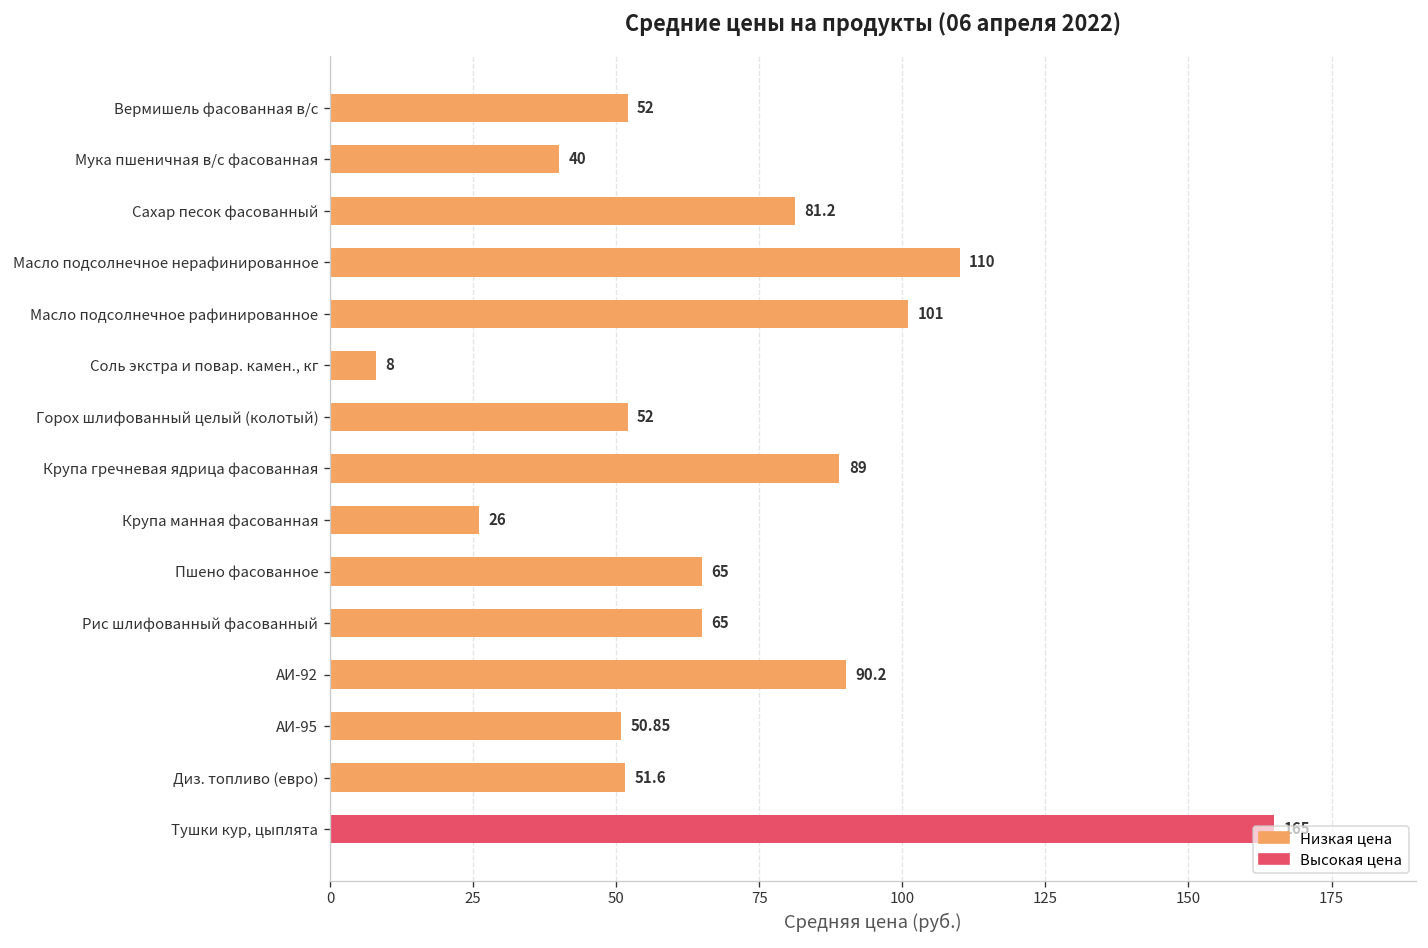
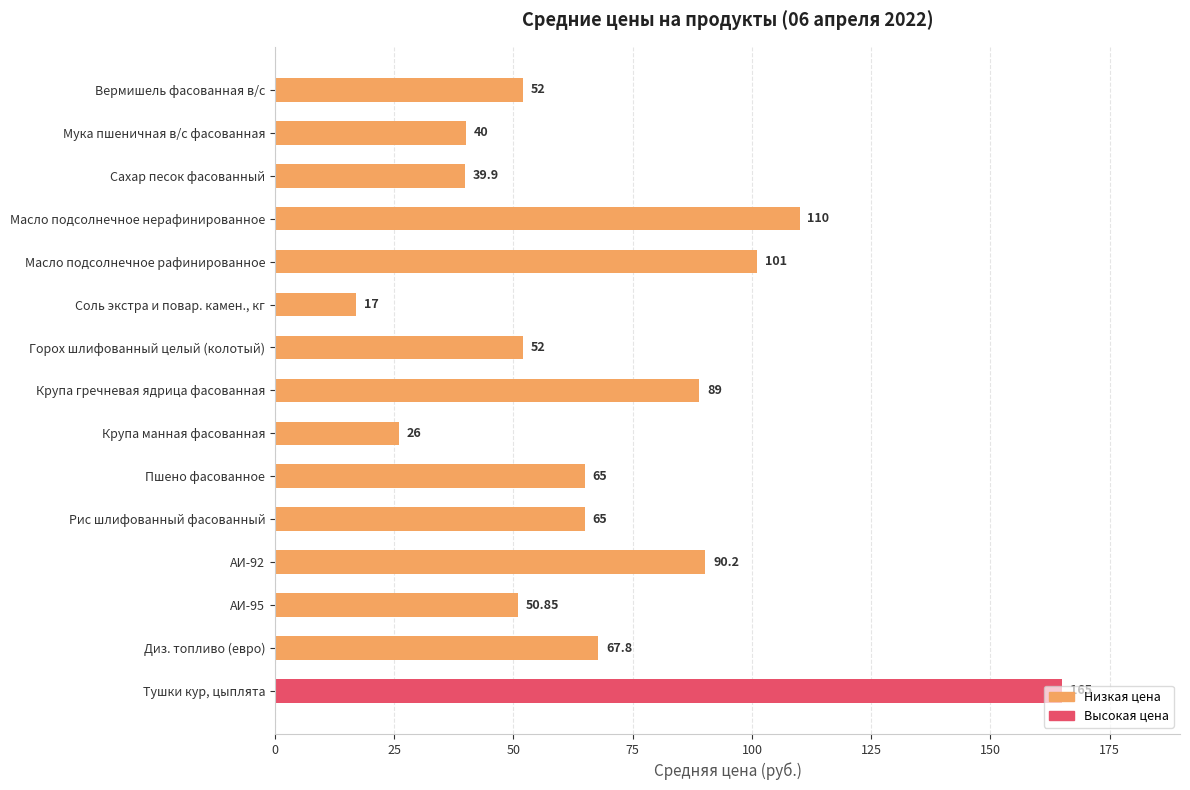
  {
    "Вермишель фасованная в/с": 52,
    "Мука пшеничная в/с фасованная": 40,
-   "Сахар песок фасованный": 81.2,
+   "Сахар песок фасованный": 39.9,
    "Масло подсолнечное нерафинированное": 110,
    "Масло подсолнечное рафинированное": 101,
-   "Соль экстра и повар. камен., кг": 8,
+   "Соль экстра и повар. камен., кг": 17,
    "Горох шлифованный целый (колотый)": 52,
    "Крупа гречневая ядрица фасованная": 89,
    "Крупа манная фасованная": 26,
    "Пшено фасованное": 65,
    "Рис шлифованный фасованный": 65,
    "АИ-92": 90.2,
    "АИ-95": 50.85,
-   "Диз. топливо (евро)": 51.6
+   "Диз. топливо (евро)": 67.8
  }
